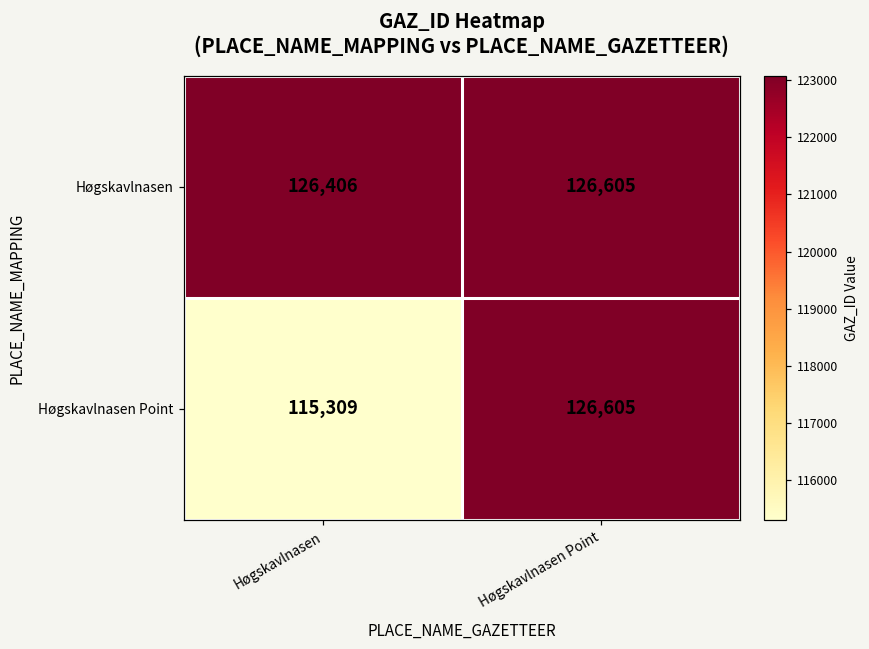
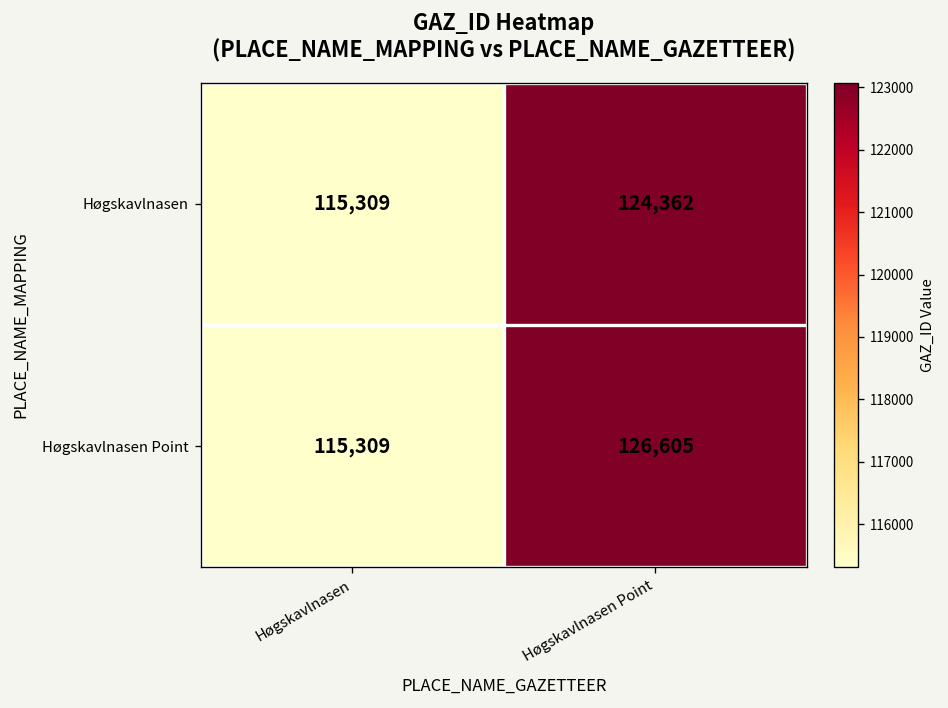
  {
    "Høgskavlnasen": {
-     "Høgskavlnasen": "126,406",
-     "Høgskavlnasen Point": "126,605"
+     "Høgskavlnasen": "115,309",
+     "Høgskavlnasen Point": "124,362"
    },
    "Høgskavlnasen Point": {
      "Høgskavlnasen": "115,309",
      "Høgskavlnasen Point": "126,605"
    }
  }
